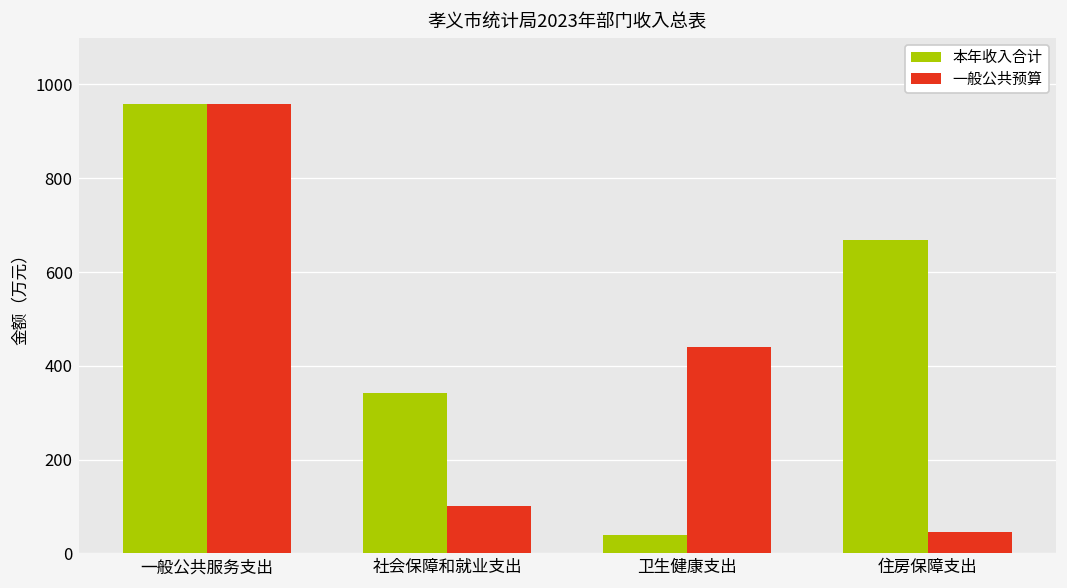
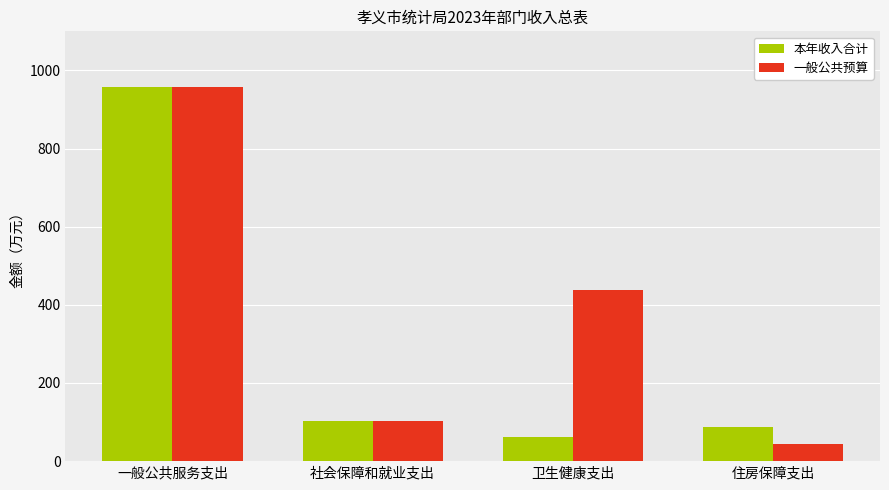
  {
    "本年收入合计": {
      "一般公共服务支出": 960,
-     "社会保障和就业支出": 340,
-     "卫生健康支出": 40,
-     "住房保障支出": 670
+     "社会保障和就业支出": 100,
+     "卫生健康支出": 60,
+     "住房保障支出": 90
    },
    "一般公共预算": {
      "一般公共服务支出": 960,
      "社会保障和就业支出": 100,
      "卫生健康支出": 440,
      "住房保障支出": 40
    }
  }
